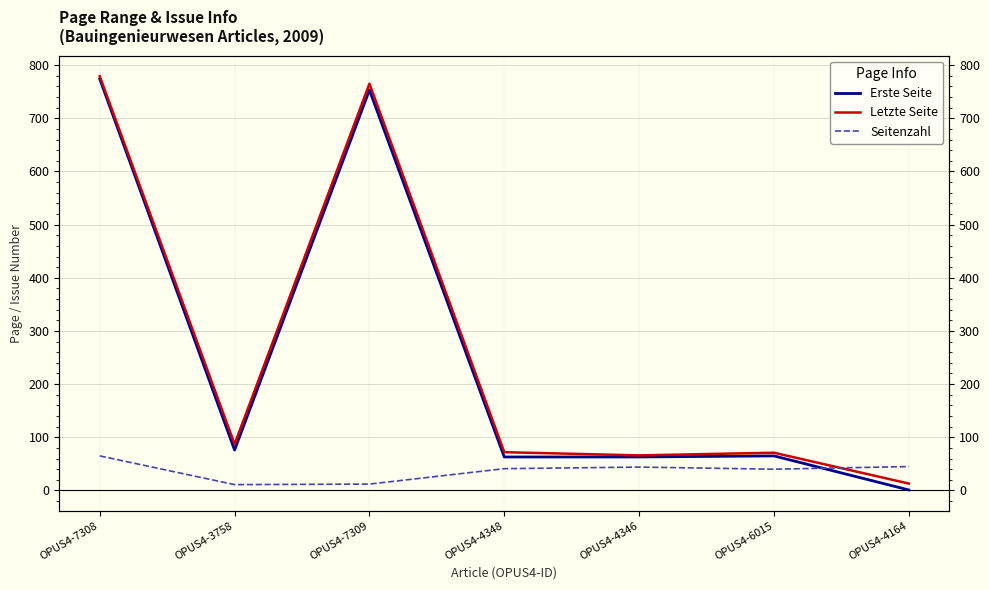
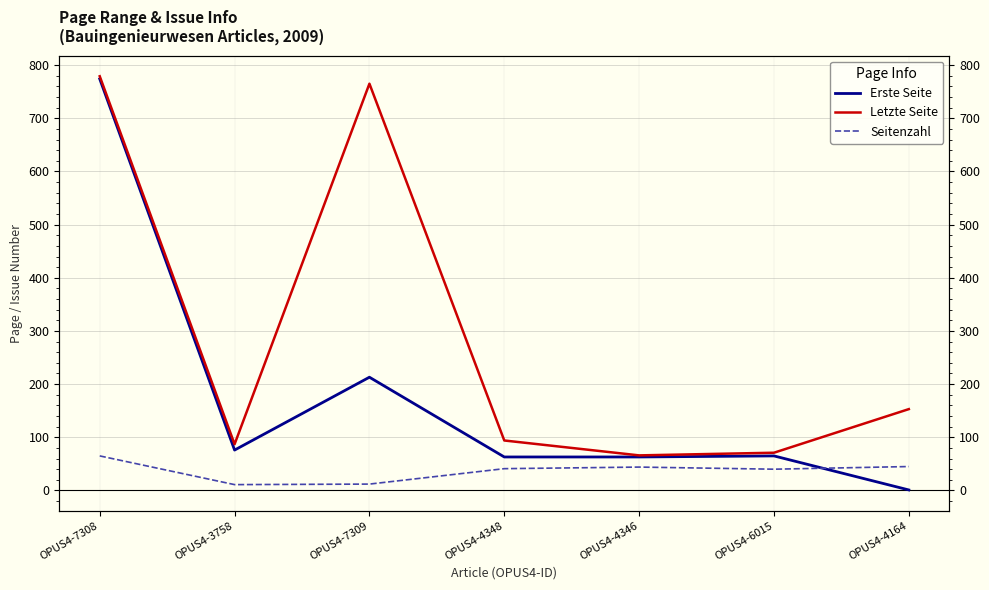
  {
    "Erste Seite": {
      "OPUS4-7308": 770,
      "OPUS4-3758": 80,
-     "OPUS4-7309": 750,
+     "OPUS4-7309": 210,
      "OPUS4-4348": 60,
      "OPUS4-6015": 70,
      "OPUS4-4164": 0
    },
    "Letzte Seite": {
      "OPUS4-7308": 780,
      "OPUS4-3758": 90,
      "OPUS4-7309": 770,
-     "OPUS4-4348": 70,
+     "OPUS4-4348": 90,
      "OPUS4-6015": 70,
-     "OPUS4-4164": 10
+     "OPUS4-4164": 150
    },
    "Seitenzahl": {
      "OPUS4-7308": 70,
      "OPUS4-3758": 10,
      "OPUS4-7309": 10,
      "OPUS4-4348": 40,
      "OPUS4-4346": 40,
      "OPUS4-6015": 40,
      "OPUS4-4164": 50
    }
  }
